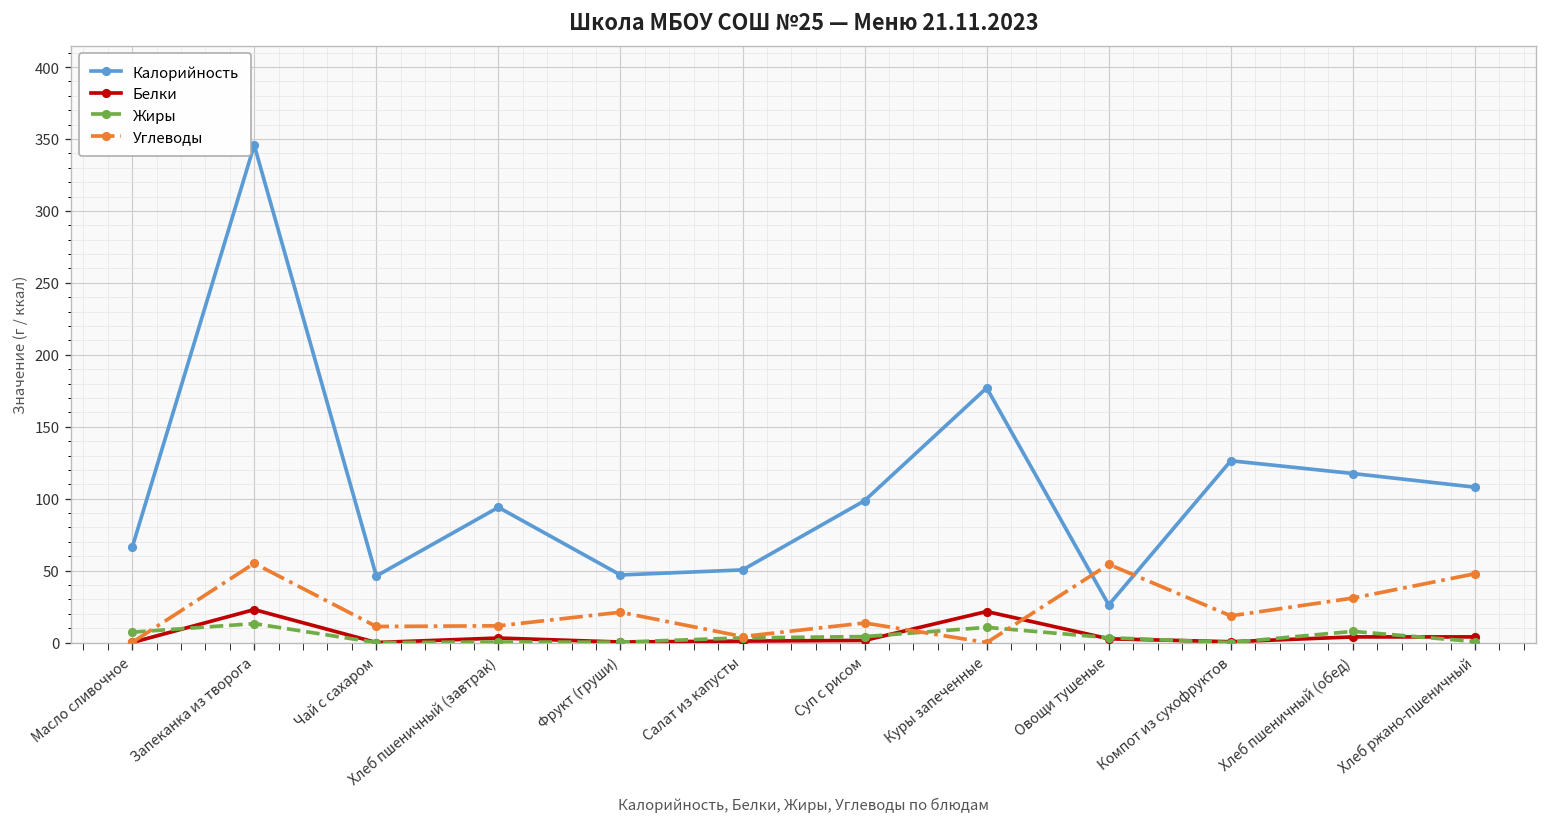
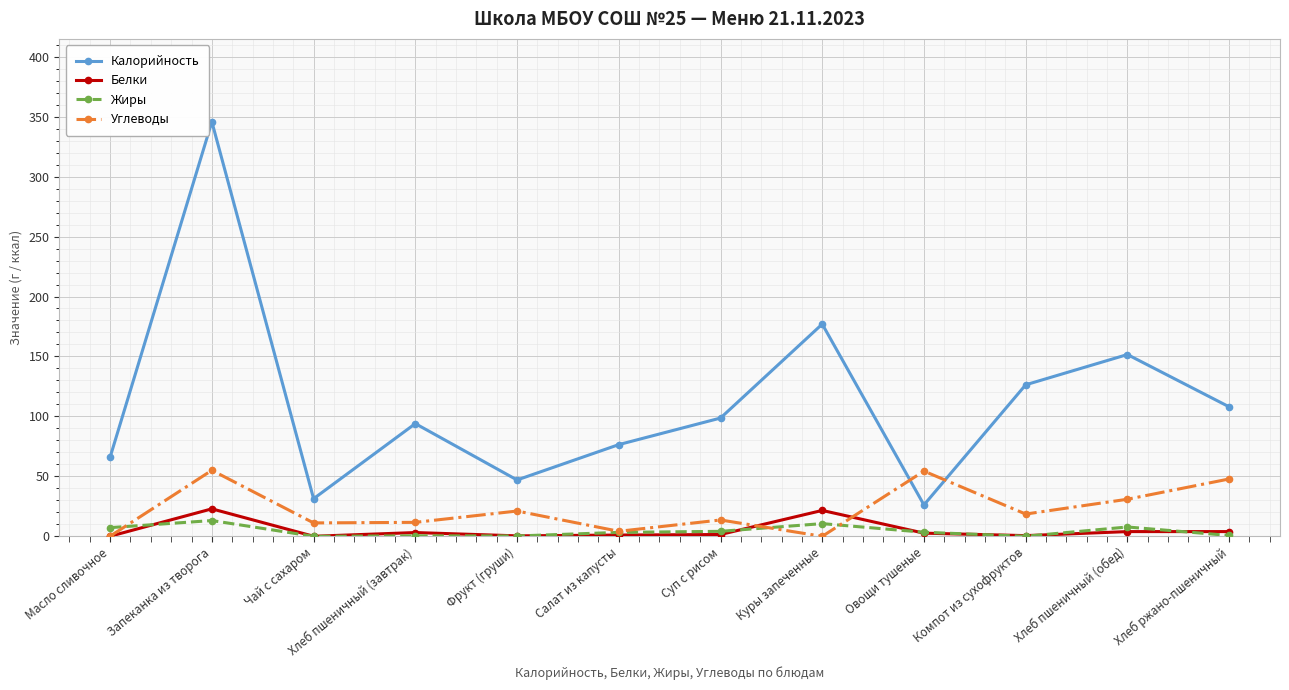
  {
    "Калорийность": {
      "Масло сливочное": 66,
      "Запеканка из творога": 346,
-     "Чай с сахаром": 46,
+     "Чай с сахаром": 31,
      "Хлеб пшеничный (завтрак)": 94,
      "Фрукт (груши)": 47,
-     "Салат из капусты": 51,
+     "Салат из капусты": 76,
      "Суп с рисом": 99,
      "Куры запеченные": 177,
      "Овощи тушеные": 26,
      "Компот из сухофруктов": 126,
-     "Хлеб пшеничный (обед)": 118,
+     "Хлеб пшеничный (обед)": 152,
      "Хлеб ржано-пшеничный": 108
    },
    "Белки": {
      "Запеканка из творога": 23,
      "Хлеб пшеничный (завтрак)": 3,
      "Салат из капусты": 1,
      "Суп с рисом": 2,
      "Куры запеченные": 22,
      "Хлеб пшеничный (обед)": 4,
      "Хлеб ржано-пшеничный": 4
    },
    "Жиры": {
      "Масло сливочное": 7,
      "Запеканка из творога": 13,
      "Хлеб пшеничный (завтрак)": 0,
      "Суп с рисом": 4,
      "Куры запеченные": 11,
      "Хлеб пшеничный (обед)": 8,
      "Хлеб ржано-пшеничный": 1
    },
    "Углеводы": {
      "Запеканка из творога": 55,
      "Чай с сахаром": 11,
      "Хлеб пшеничный (завтрак)": 12,
      "Фрукт (груши)": 21,
      "Суп с рисом": 14,
      "Куры запеченные": 0,
      "Овощи тушеные": 54,
      "Компот из сухофруктов": 19,
      "Хлеб пшеничный (обед)": 31,
      "Хлеб ржано-пшеничный": 48
    }
  }
